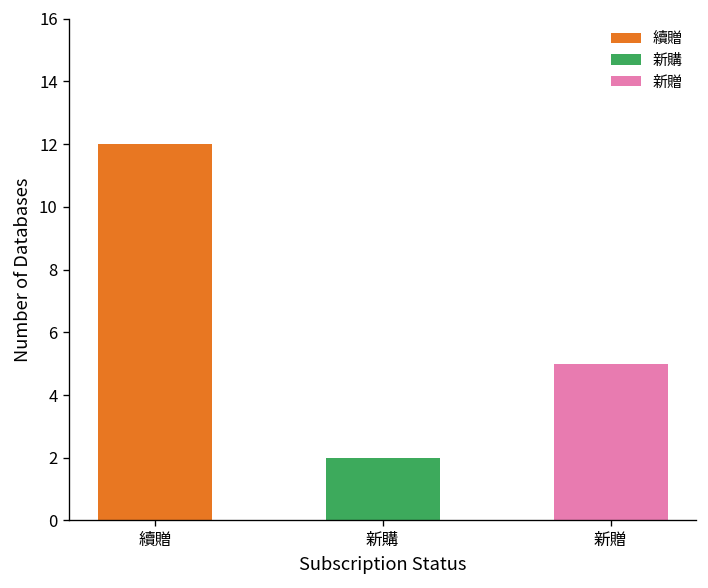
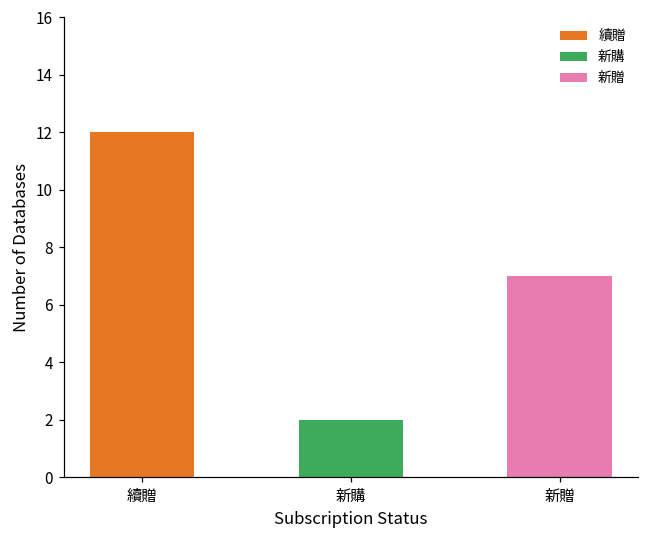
  {
    "續贈": 12,
    "新購": 2,
-   "新贈": 5
+   "新贈": 7
  }
